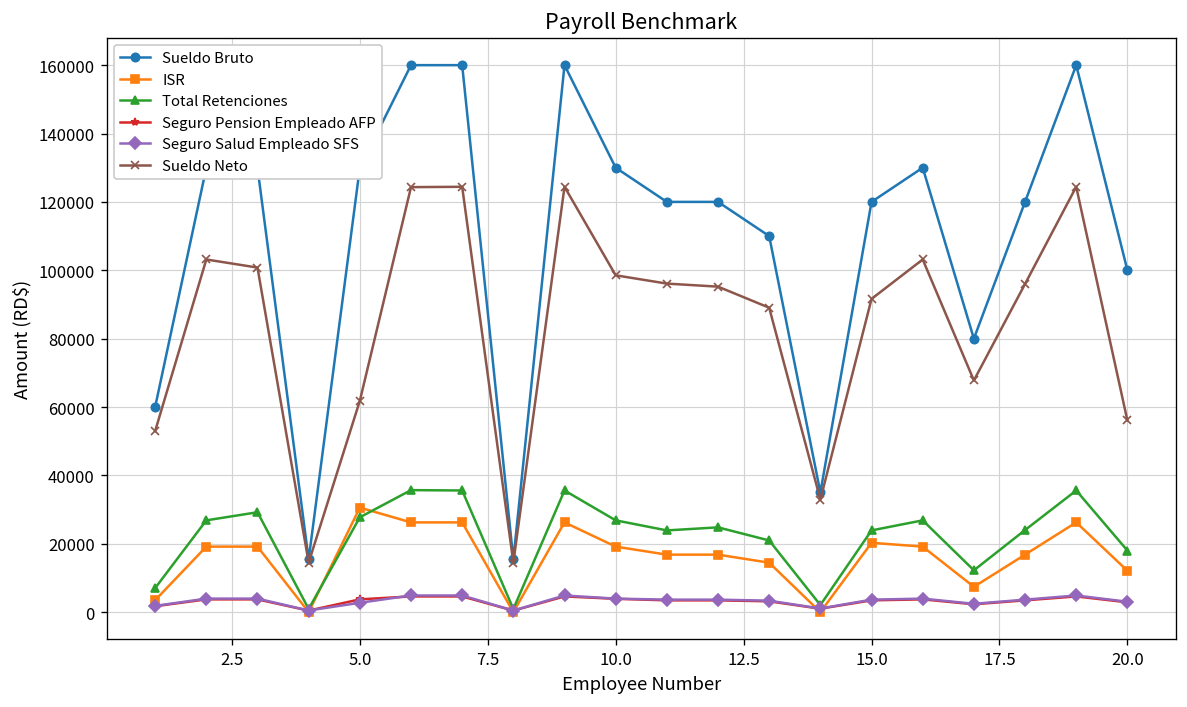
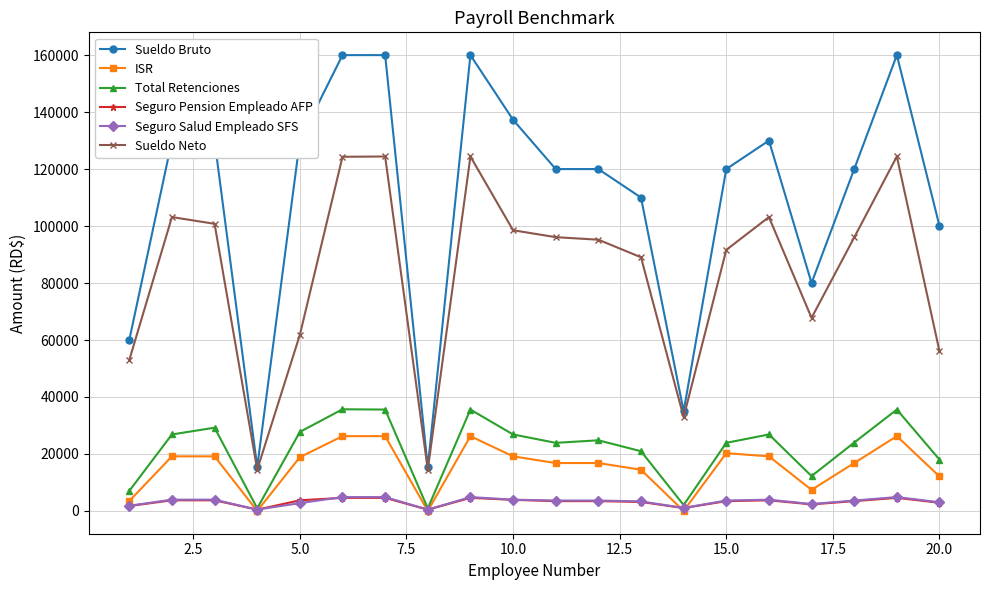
  {
    "Sueldo Bruto": {
-     "10.0": 130000,
+     "10.0": 137000,
      "15.0": 120000,
      "20.0": 100000
    },
    "ISR": {
-     "5.0": 31000,
+     "5.0": 19000,
      "10.0": 19000,
      "15.0": 20000,
      "20.0": 12000
    },
    "Total Retenciones": {
      "5.0": 28000,
      "10.0": 27000,
      "15.0": 24000,
      "20.0": 18000
    },
    "Seguro Pension Empleado AFP": {
      "5.0": 4000
    },
    "Seguro Salud Empleado SFS": {
      "5.0": 3000
    },
    "Sueldo Neto": {
      "5.0": 62000,
      "10.0": 99000,
      "15.0": 92000,
      "20.0": 56000
    }
  }
